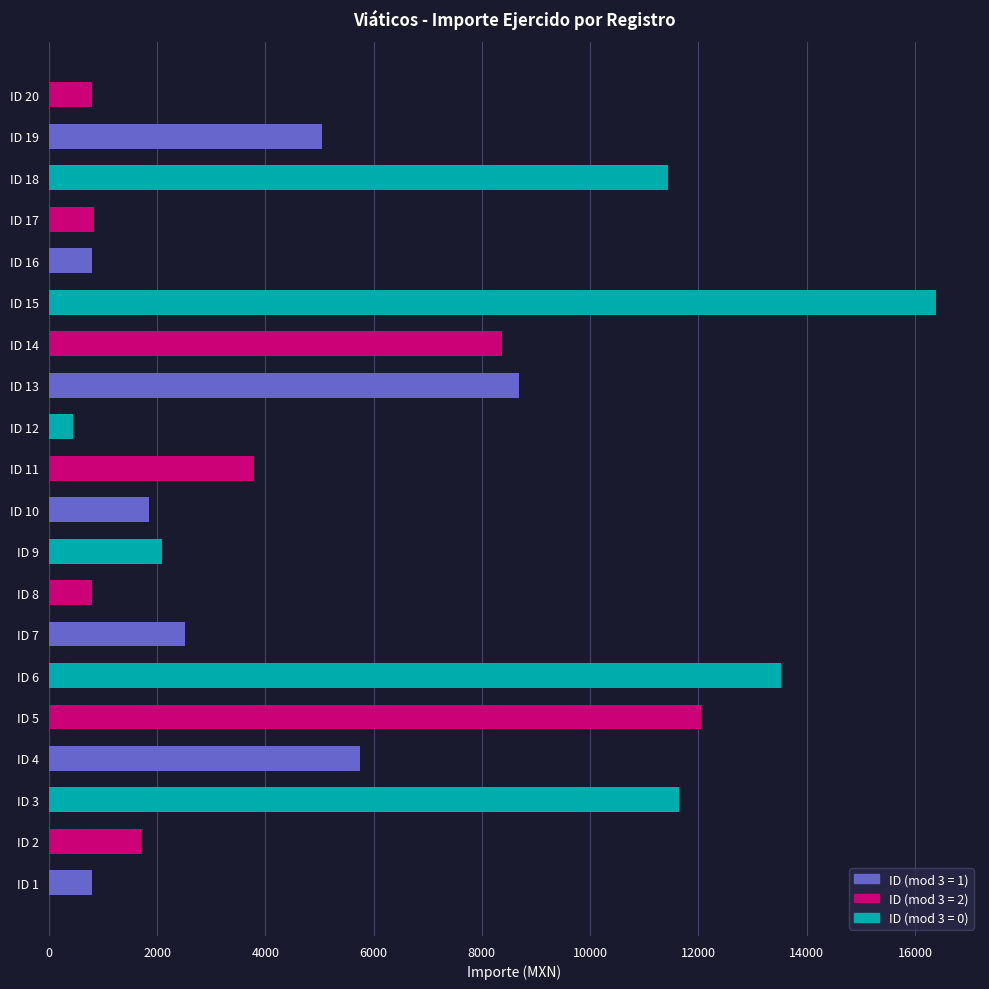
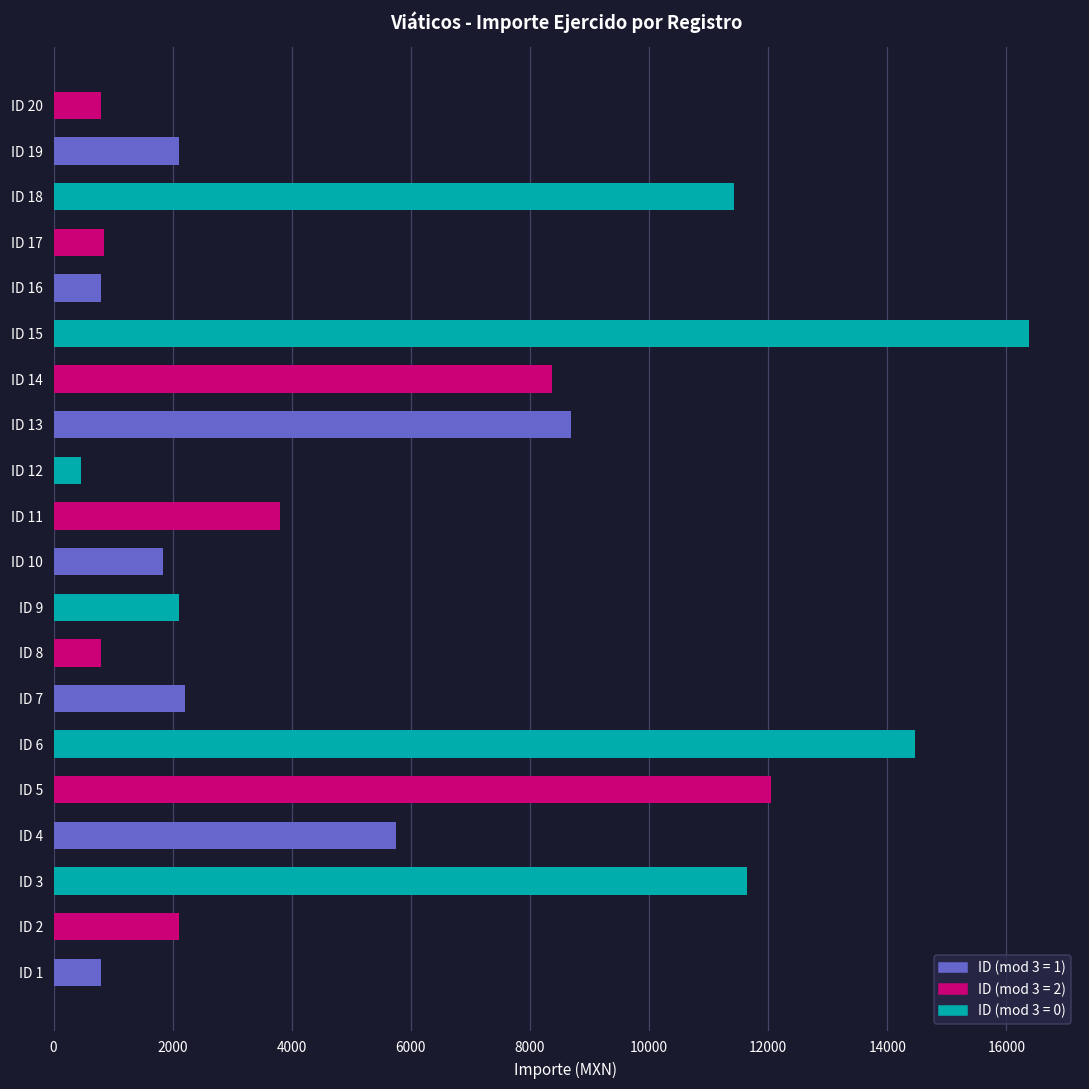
  {
    "ID 20": 800,
-   "ID 19": 5100,
+   "ID 19": 2100,
    "ID 18": 11400,
    "ID 17": 800,
    "ID 16": 800,
    "ID 15": 16400,
    "ID 14": 8400,
    "ID 13": 8700,
    "ID 12": 500,
    "ID 11": 3800,
    "ID 10": 1800,
    "ID 9": 2100,
    "ID 8": 800,
-   "ID 7": 2500,
-   "ID 6": 13500,
+   "ID 7": 2200,
+   "ID 6": 14500,
    "ID 5": 12000,
    "ID 4": 5800,
    "ID 3": 11700,
-   "ID 2": 1700,
+   "ID 2": 2100,
    "ID 1": 800
  }
